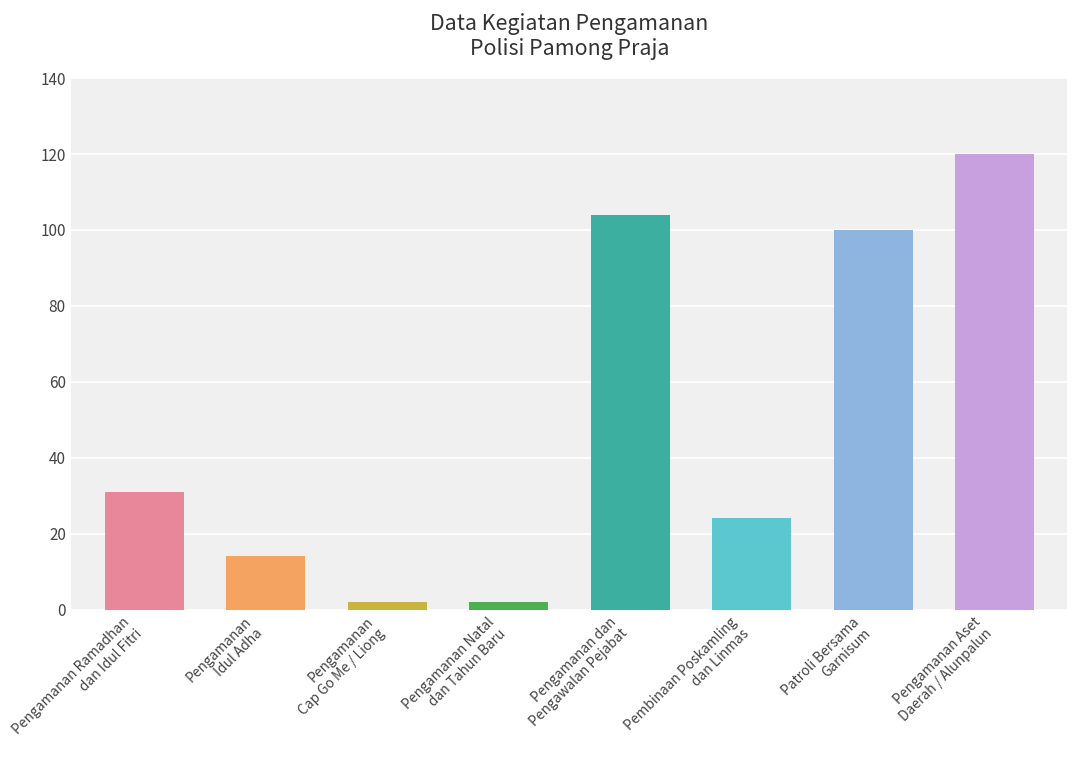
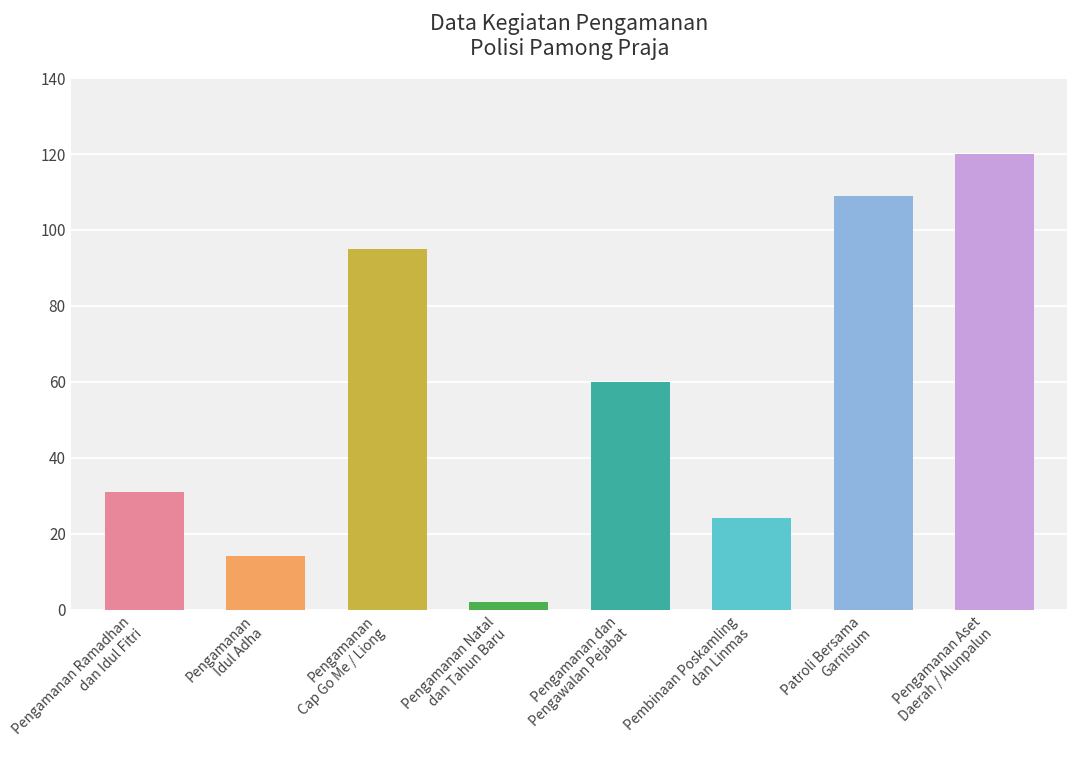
  {
    "Pengamanan Ramadhan dan Idul Fitri": 31,
    "Pengamanan Idul Adha": 14,
-   "Pengamanan Cap Go Me / Liong": 2,
+   "Pengamanan Cap Go Me / Liong": 95,
    "Pengamanan Natal dan Tahun Baru": 2,
-   "Pengamanan dan Pengawalan Pejabat": 104,
+   "Pengamanan dan Pengawalan Pejabat": 60,
    "Pembinaan Poskamling dan Linmas": 24,
-   "Patroli Bersama Garnisum": 100,
+   "Patroli Bersama Garnisum": 109,
    "Pengamanan Aset Daerah / Alunpalun": 120
  }
